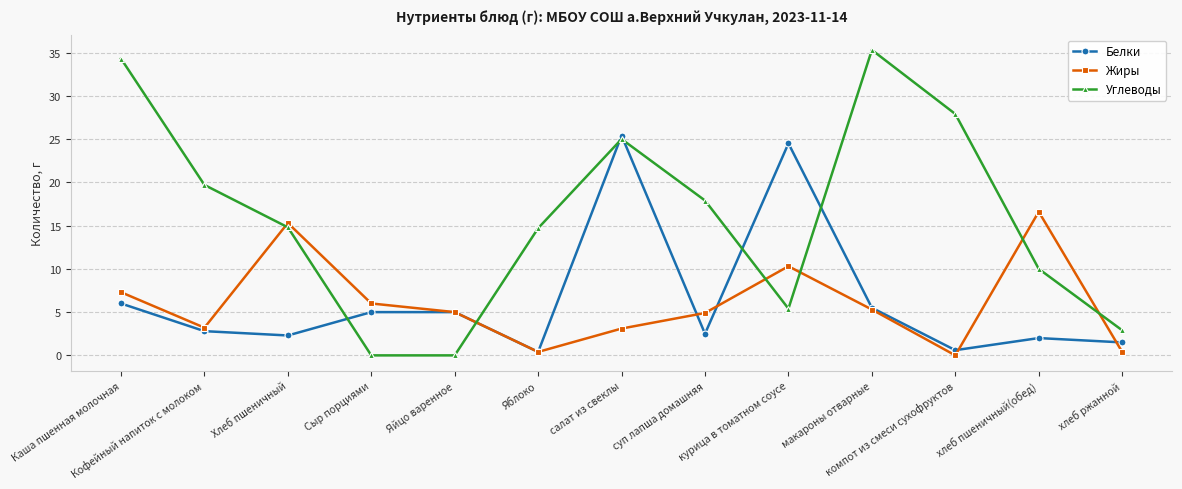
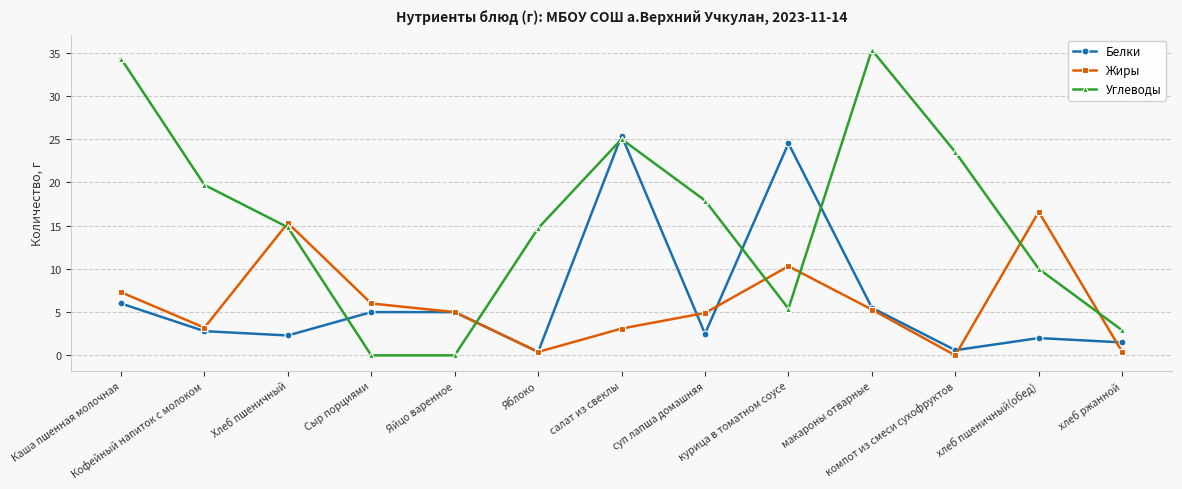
  {
    "Белки": {
      "Каша пшенная молочная": 6,
      "Кофейный напиток с молоком": 3,
      "Хлеб пшеничный": 2,
      "Сыр порциями": 5,
      "салат из свеклы": 25,
      "суп лапша домашняя": 3,
      "курица в томатном соусе": 25,
      "компот из смеси сухофруктов": 1,
      "хлеб пшеничный(обед)": 2,
      "хлеб ржанной": 2
    },
    "Жиры": {
      "Каша пшенная молочная": 7,
      "Кофейный напиток с молоком": 3,
      "Хлеб пшеничный": 15,
      "Сыр порциями": 6,
      "салат из свеклы": 3,
      "суп лапша домашняя": 5,
      "курица в томатном соусе": 10,
      "компот из смеси сухофруктов": 0,
      "хлеб пшеничный(обед)": 17,
      "хлеб ржанной": 0
    },
    "Углеводы": {
      "Каша пшенная молочная": 34,
      "Кофейный напиток с молоком": 20,
      "Хлеб пшеничный": 15,
      "Сыр порциями": 0,
      "Яйцо варенное": 0,
      "Яблоко": 15,
      "салат из свеклы": 25,
      "суп лапша домашняя": 18,
      "курица в томатном соусе": 5,
      "макароны отварные": 35,
-     "компот из смеси сухофруктов": 28,
+     "компот из смеси сухофруктов": 24,
      "хлеб пшеничный(обед)": 10,
      "хлеб ржанной": 3
    }
  }
